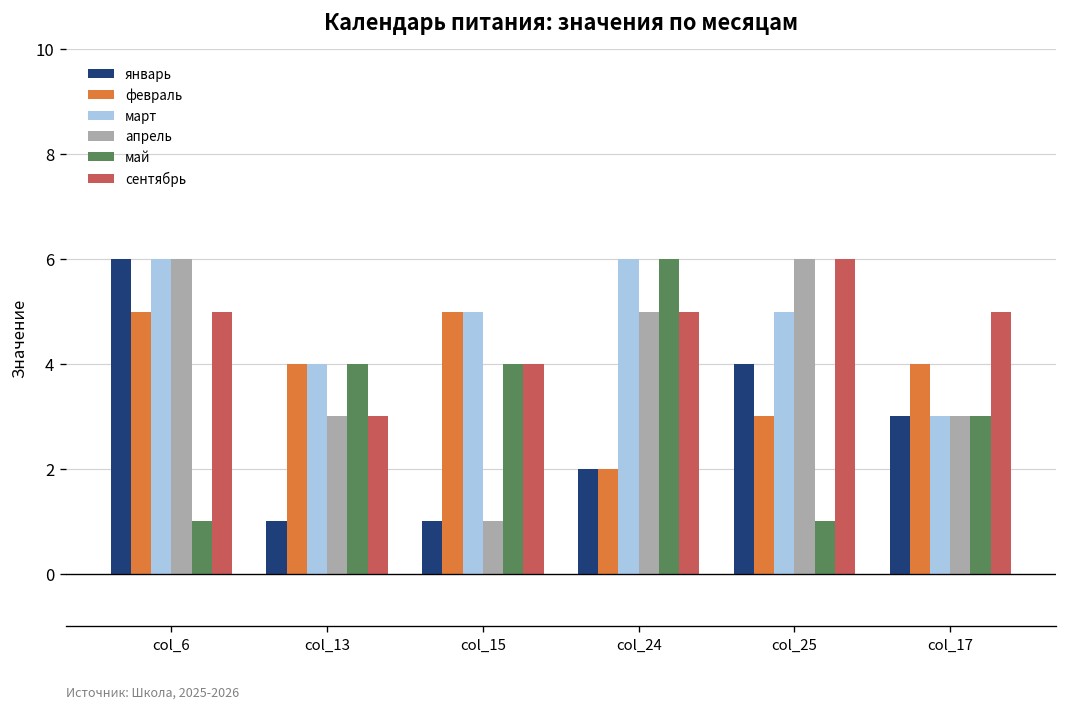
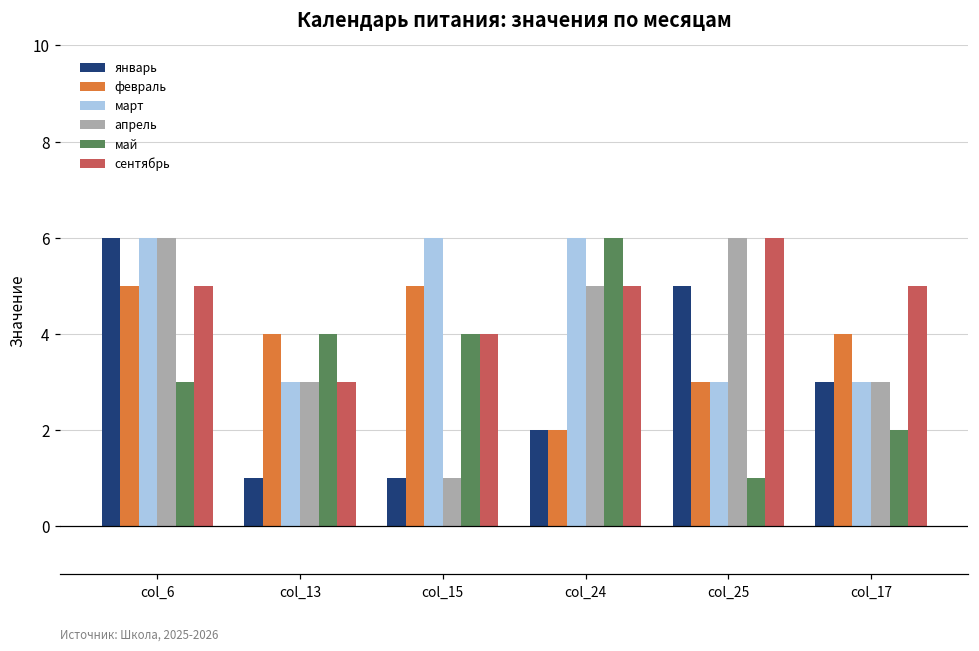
  {
    "январь": {
      "col_6": 6,
      "col_13": 1,
      "col_15": 1,
      "col_24": 2,
-     "col_25": 4,
+     "col_25": 5,
      "col_17": 3
    },
    "март": {
      "col_6": 6,
-     "col_13": 4,
-     "col_15": 5,
+     "col_13": 3,
+     "col_15": 6,
      "col_24": 6,
-     "col_25": 5,
+     "col_25": 3,
      "col_17": 3
    },
    "апрель": {
      "col_6": 6,
      "col_13": 3,
      "col_15": 1,
      "col_24": 5,
      "col_25": 6,
      "col_17": 3
    },
    "май": {
-     "col_6": 1,
+     "col_6": 3,
      "col_13": 4,
      "col_15": 4,
      "col_24": 6,
      "col_25": 1,
-     "col_17": 3
+     "col_17": 2
    }
  }
